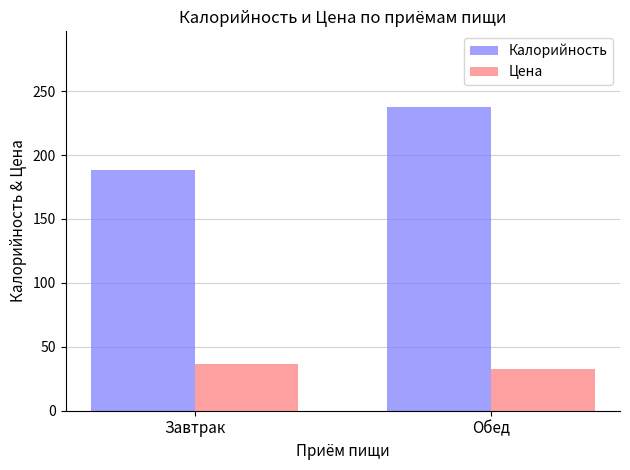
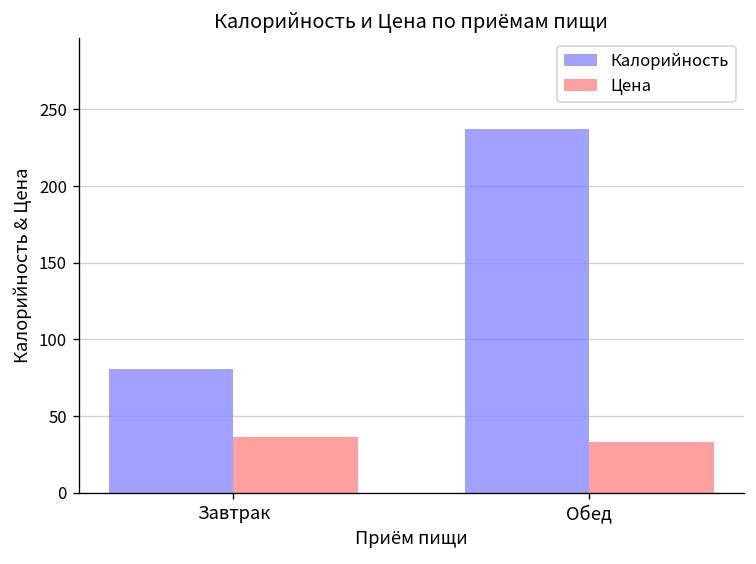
  {
    "Калорийность": {
-     "Завтрак": 188,
+     "Завтрак": 81,
      "Обед": 237
    },
    "Цена": {
      "Завтрак": 37,
      "Обед": 33
    }
  }
